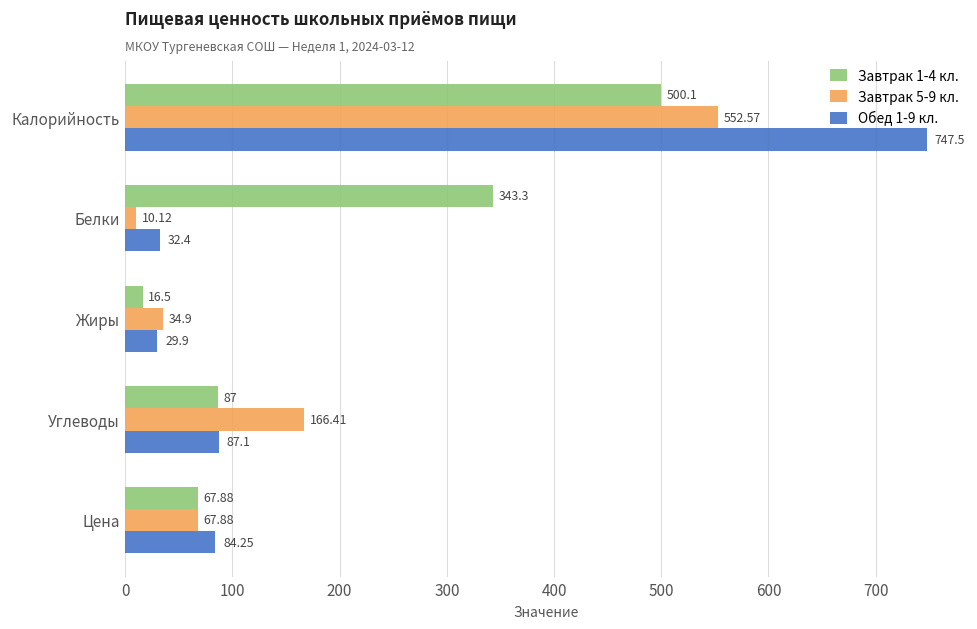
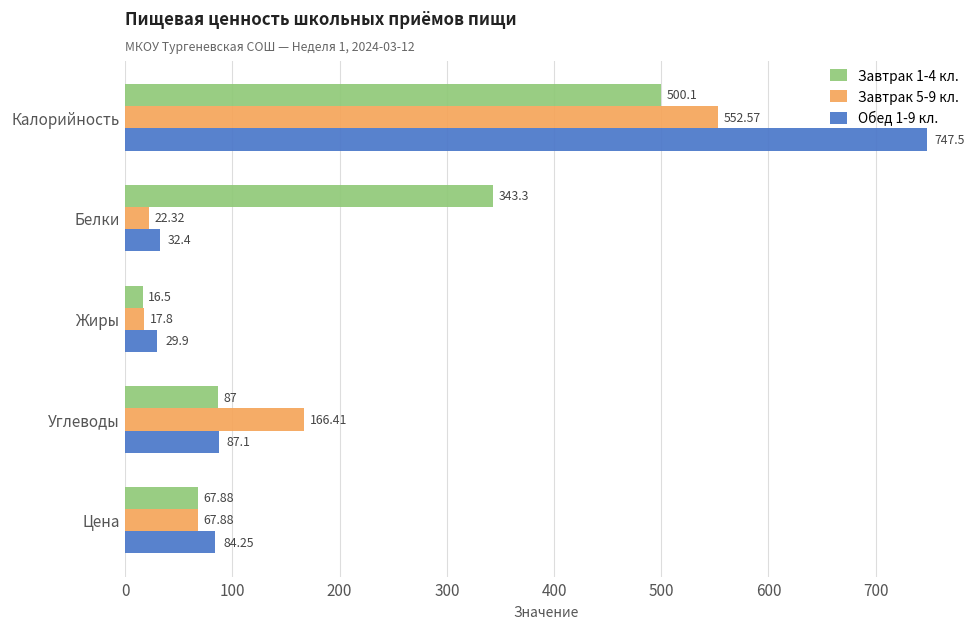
  {
    "Завтрак 1-4 кл.": {
      "Калорийность": 500.1,
      "Белки": 343.3,
      "Жиры": 16.5,
      "Углеводы": 87,
      "Цена": 67.88
    },
    "Завтрак 5-9 кл.": {
      "Калорийность": 552.57,
-     "Белки": 10.12,
-     "Жиры": 34.9,
+     "Белки": 22.32,
+     "Жиры": 17.8,
      "Углеводы": 166.41,
      "Цена": 67.88
    },
    "Обед 1-9 кл.": {
      "Калорийность": 747.5,
      "Белки": 32.4,
      "Жиры": 29.9,
      "Углеводы": 87.1,
      "Цена": 84.25
    }
  }
